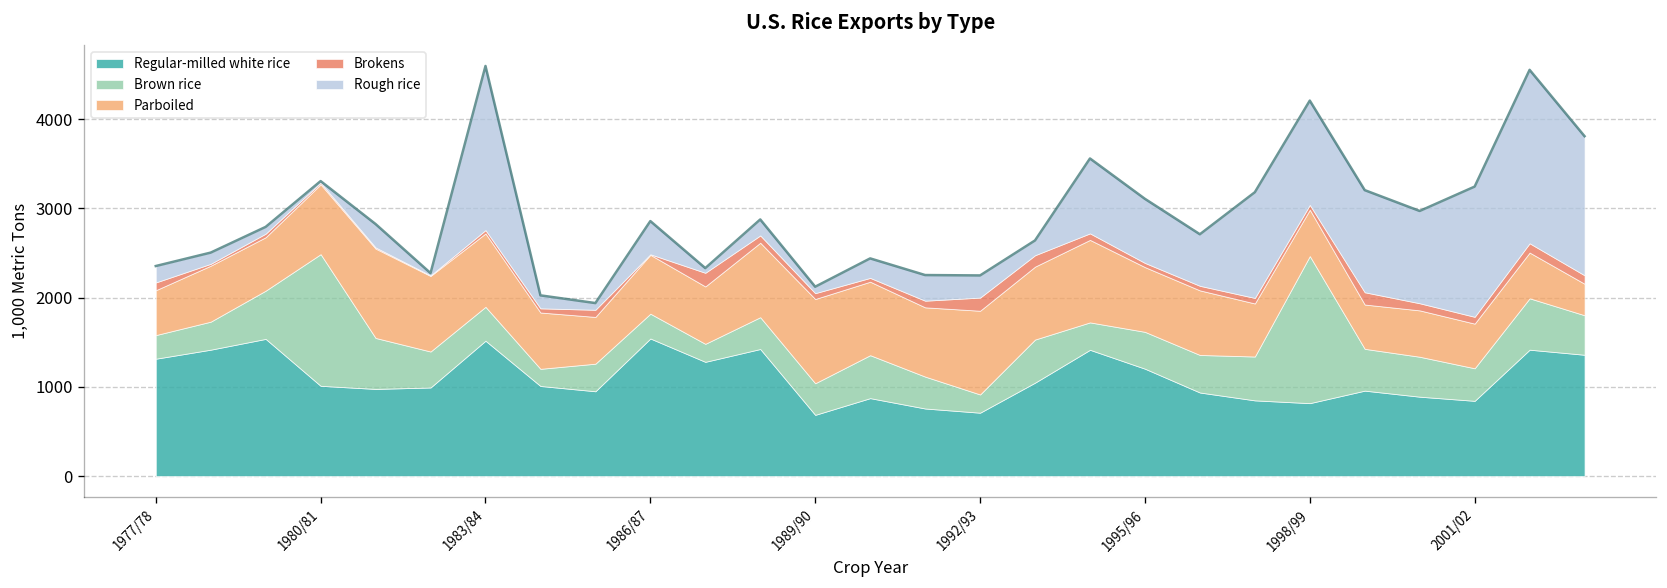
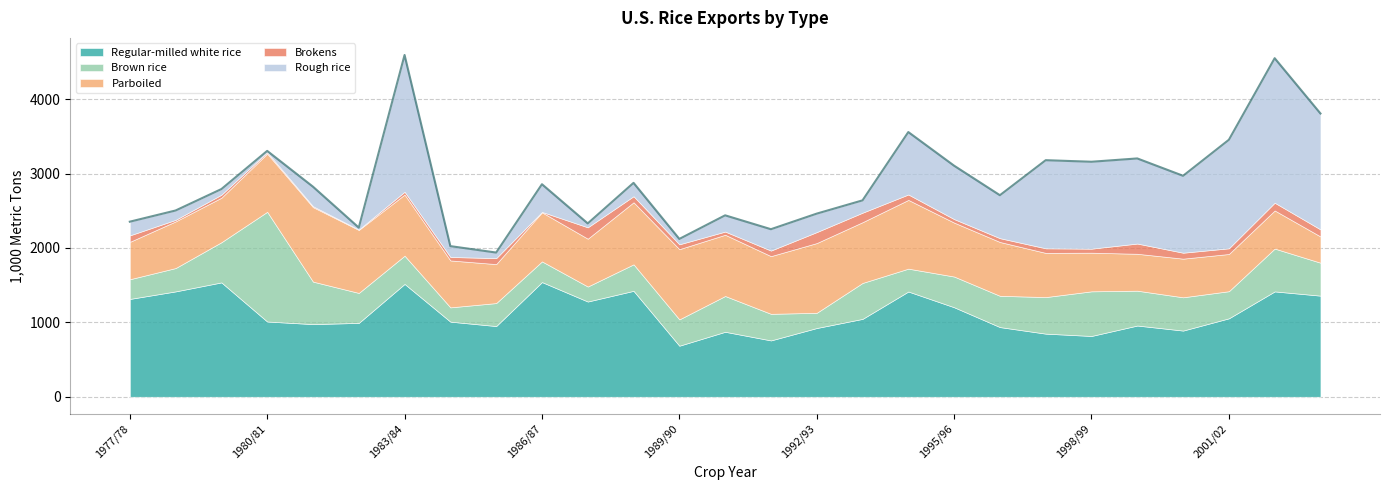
  {
    "Regular-milled white rice": {
      "1977/78": 1300,
      "1980/81": 1000,
      "1983/84": 1500,
      "1986/87": 1500,
      "1989/90": 700,
-     "1992/93": 700,
+     "1992/93": 900,
      "1995/96": 1200,
      "1998/99": 800,
-     "2001/02": 800
+     "2001/02": 1100
    },
    "Brown rice": {
      "1977/78": 300,
      "1980/81": 1500,
      "1983/84": 400,
      "1986/87": 300,
      "1989/90": 400,
      "1992/93": 200,
      "1995/96": 400,
-     "1998/99": 1600,
+     "1998/99": 600,
      "2001/02": 400
    },
    "Rough rice": {
      "1977/78": 200,
      "1983/84": 1800,
      "1986/87": 400,
      "1989/90": 100,
      "1992/93": 200,
      "1995/96": 700,
      "1998/99": 1200,
      "2001/02": 1500
    }
  }
